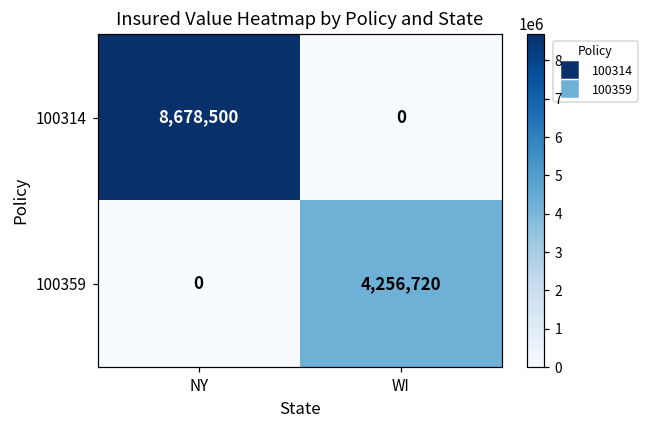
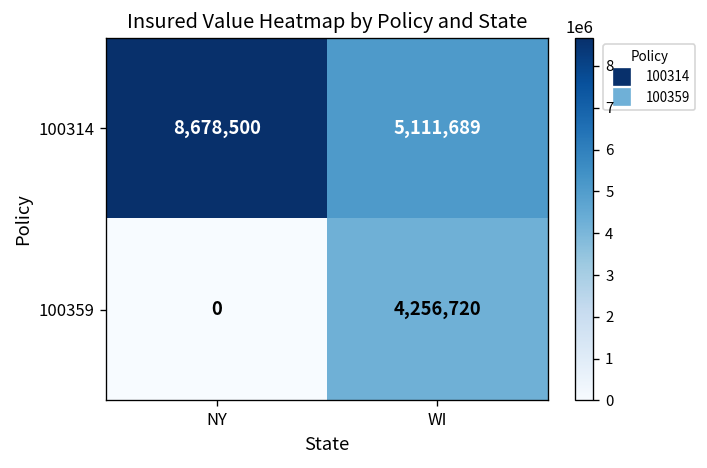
  {
    "100314": {
      "NY": "8,678,500",
-     "WI": "0"
+     "WI": "5,111,689"
    },
    "100359": {
      "NY": "0",
      "WI": "4,256,720"
    }
  }
